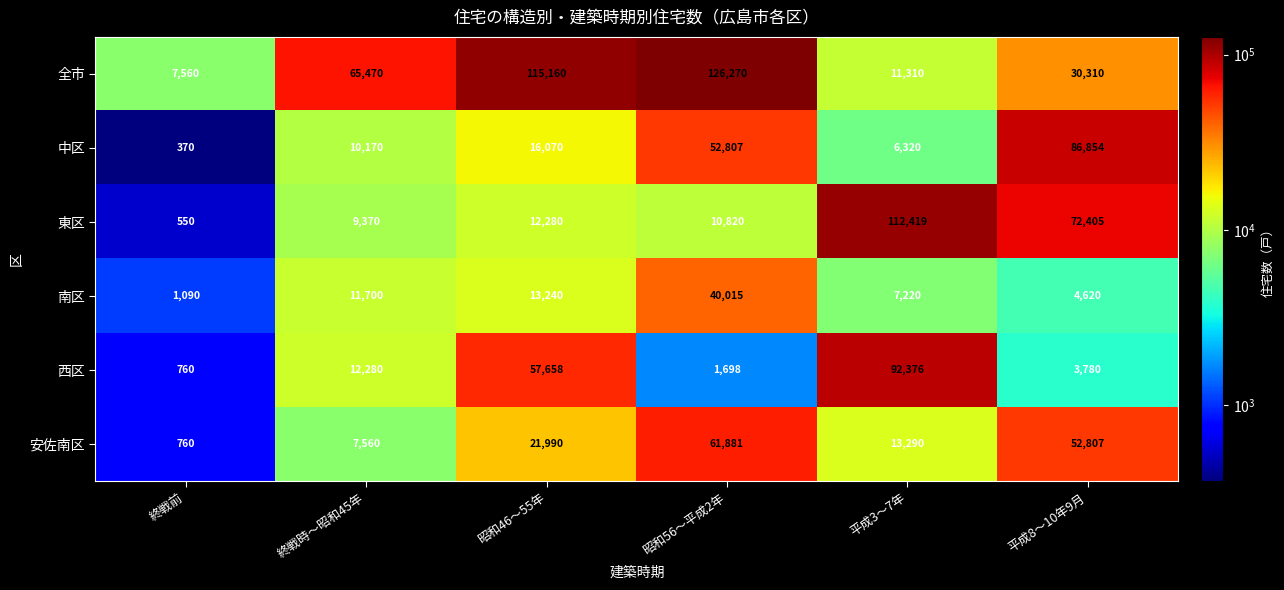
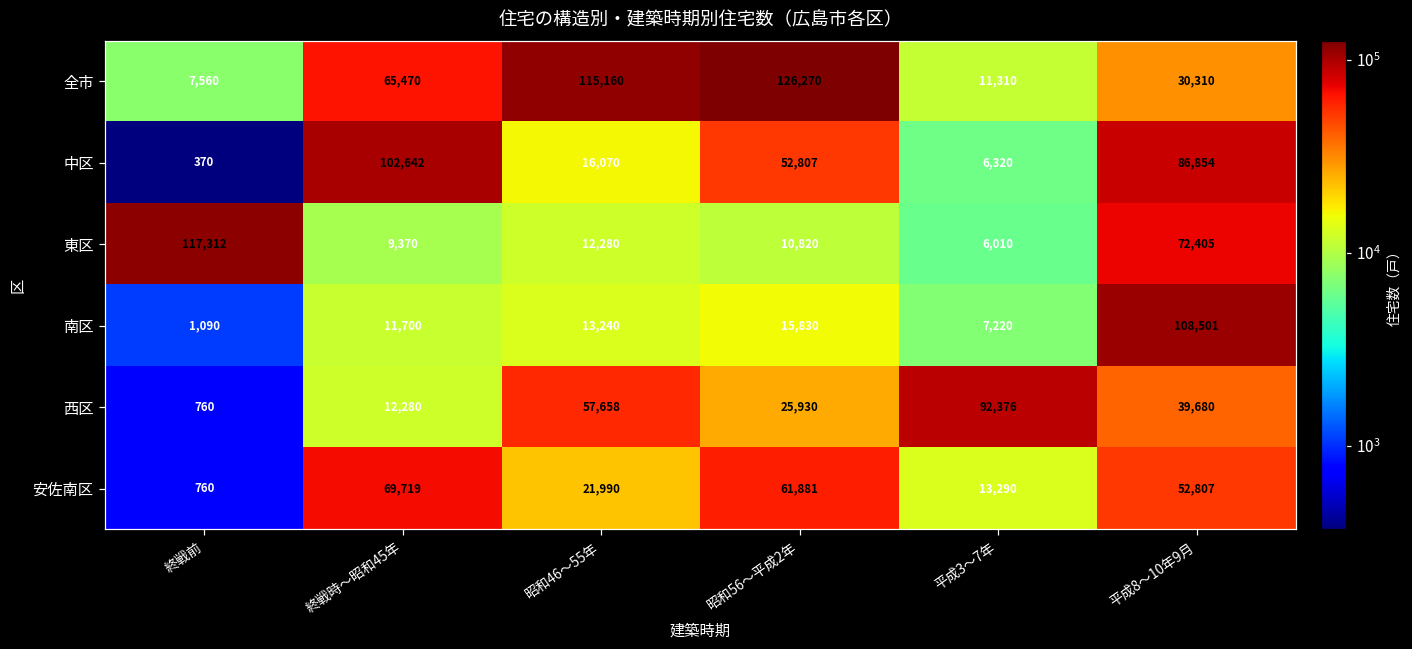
  {
    "全市": {
      "終戦前": "7,560",
      "終戦時〜昭和45年": "65,470",
      "昭和46〜55年": "115,160",
      "昭和56〜平成2年": "126,270",
      "平成3〜7年": "11,310",
      "平成8〜10年9月": "30,310"
    },
    "中区": {
      "終戦前": "370",
-     "終戦時〜昭和45年": "10,170",
+     "終戦時〜昭和45年": "102,642",
      "昭和46〜55年": "16,070",
      "昭和56〜平成2年": "52,807",
      "平成3〜7年": "6,320",
      "平成8〜10年9月": "86,854"
    },
    "東区": {
-     "終戦前": "550",
+     "終戦前": "117,312",
      "終戦時〜昭和45年": "9,370",
      "昭和46〜55年": "12,280",
      "昭和56〜平成2年": "10,820",
-     "平成3〜7年": "112,419",
+     "平成3〜7年": "6,010",
      "平成8〜10年9月": "72,405"
    },
    "南区": {
      "終戦前": "1,090",
      "終戦時〜昭和45年": "11,700",
      "昭和46〜55年": "13,240",
-     "昭和56〜平成2年": "40,015",
+     "昭和56〜平成2年": "15,830",
      "平成3〜7年": "7,220",
-     "平成8〜10年9月": "4,620"
+     "平成8〜10年9月": "108,501"
    },
    "西区": {
      "終戦前": "760",
      "終戦時〜昭和45年": "12,280",
      "昭和46〜55年": "57,658",
-     "昭和56〜平成2年": "1,698",
+     "昭和56〜平成2年": "25,930",
      "平成3〜7年": "92,376",
-     "平成8〜10年9月": "3,780"
+     "平成8〜10年9月": "39,680"
    },
    "安佐南区": {
      "終戦前": "760",
-     "終戦時〜昭和45年": "7,560",
+     "終戦時〜昭和45年": "69,719",
      "昭和46〜55年": "21,990",
      "昭和56〜平成2年": "61,881",
      "平成3〜7年": "13,290",
      "平成8〜10年9月": "52,807"
    }
  }
